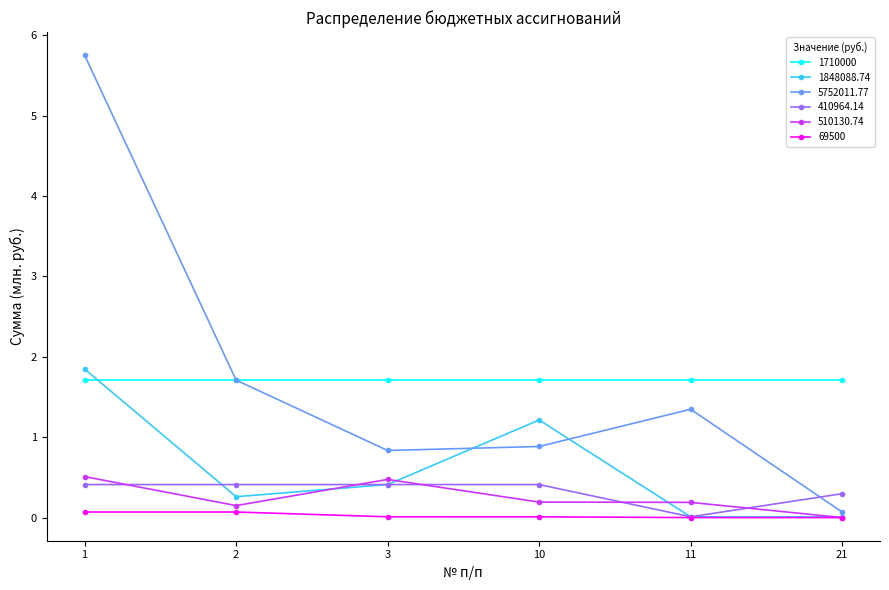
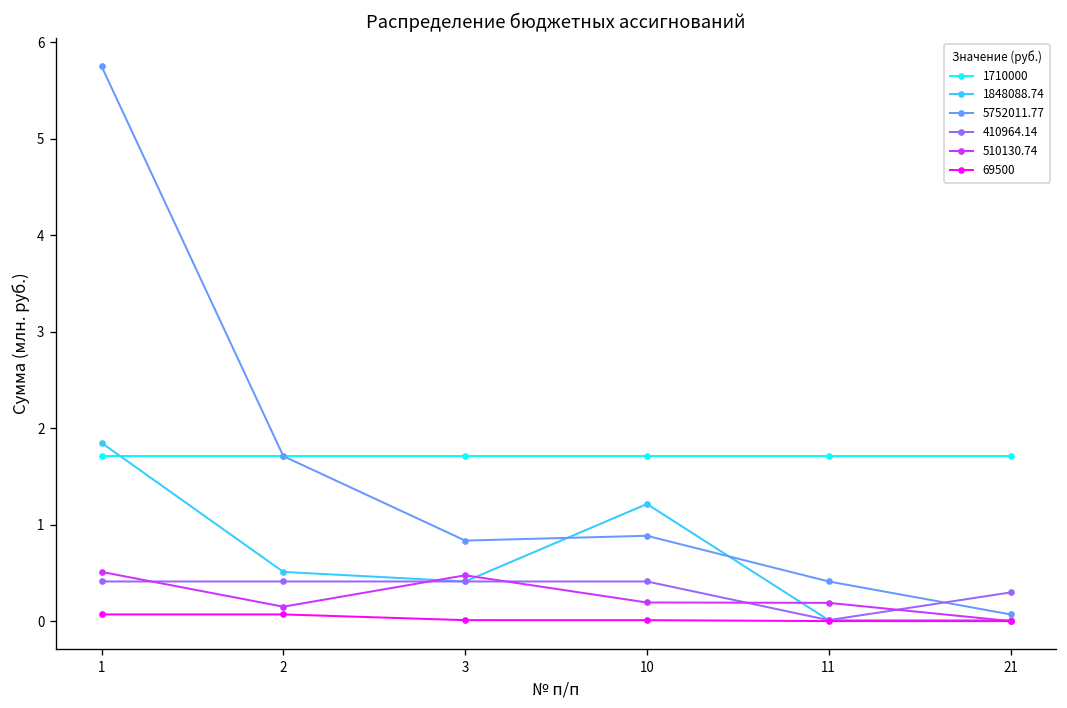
  {
    "1710000": {
      "1": 1.7,
      "3": 1.7,
      "10": 1.7,
      "11": 1.7,
      "21": 1.7
    },
    "1848088.74": {
      "1": 1.8,
-     "2": 0.3,
+     "2": 0.5,
      "10": 1.2
    },
    "5752011.77": {
      "1": 5.8,
      "3": 0.8,
      "10": 0.9,
-     "11": 1.3,
+     "11": 0.4,
      "21": 0.1
    },
    "410964.14": {
      "1": 0.4,
      "2": 0.4,
      "10": 0.4,
      "21": 0.3
    },
    "510130.74": {
      "1": 0.5,
      "2": 0.1,
      "3": 0.5,
      "10": 0.2,
      "11": 0.2
    },
    "69500": {
      "1": 0.1,
      "2": 0.1,
      "3": 0.0,
      "10": 0.0
    }
  }
